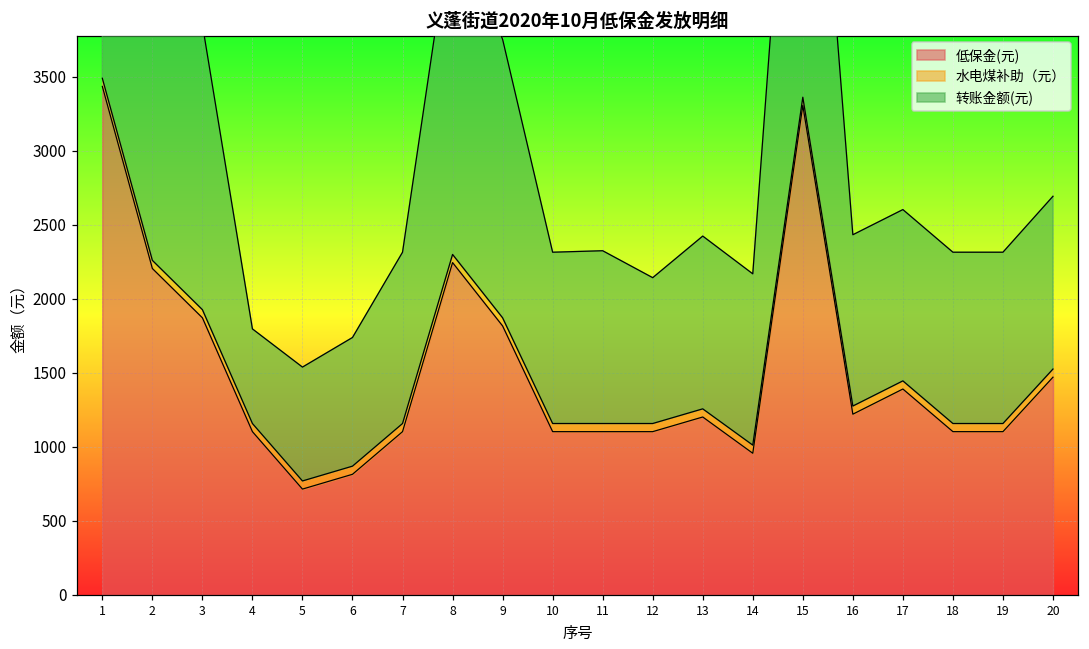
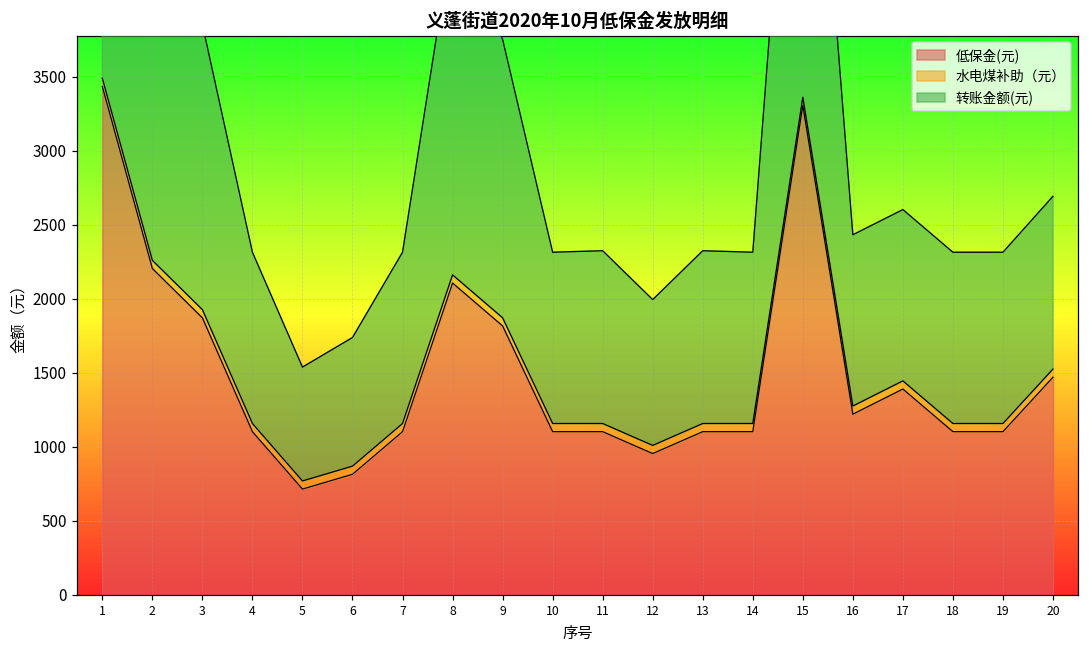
  {
    "低保金(元)": {
      "1": 3430,
      "2": 2200,
      "3": 1870,
      "4": 1100,
      "5": 710,
      "6": 810,
      "7": 1100,
-     "8": 2240,
+     "8": 2110,
      "9": 1820,
      "10": 1100,
      "11": 1100,
-     "12": 1100,
-     "13": 1200,
-     "14": 960,
+     "12": 950,
+     "13": 1100,
+     "14": 1100,
      "15": 3310,
      "16": 1220,
      "17": 1390,
      "18": 1100,
      "19": 1100,
      "20": 1470
    },
    "水电煤补助（元）": {
      "1": 60,
      "2": 60,
      "3": 60,
      "4": 60,
      "5": 60,
      "6": 60,
      "7": 60,
      "8": 60,
      "9": 60,
      "10": 60,
      "11": 60,
      "12": 60,
      "13": 60,
      "14": 60,
      "15": 60,
      "16": 60,
      "17": 60,
      "18": 60,
      "19": 60,
      "20": 60
    },
    "转账金额(元)": {
-     "4": 640,
+     "4": 1160,
      "5": 770,
      "6": 870,
      "7": 1160,
      "9": 1880,
      "10": 1160,
      "11": 1170,
      "12": 990,
      "13": 1170,
      "14": 1160,
      "16": 1160,
      "17": 1160,
      "18": 1160,
      "19": 1160,
      "20": 1170
    }
  }
